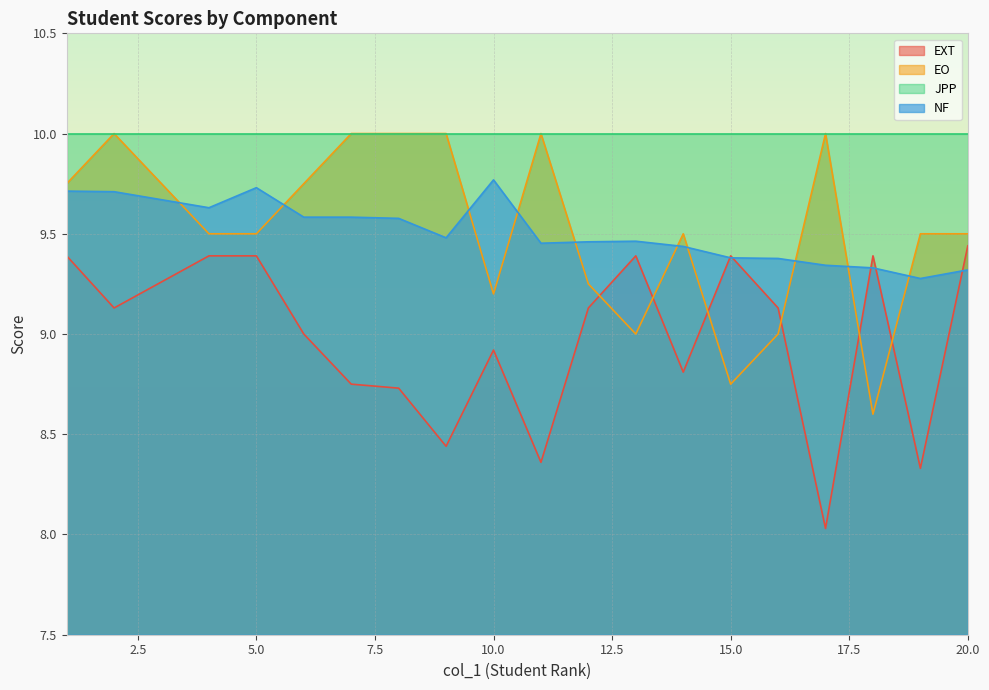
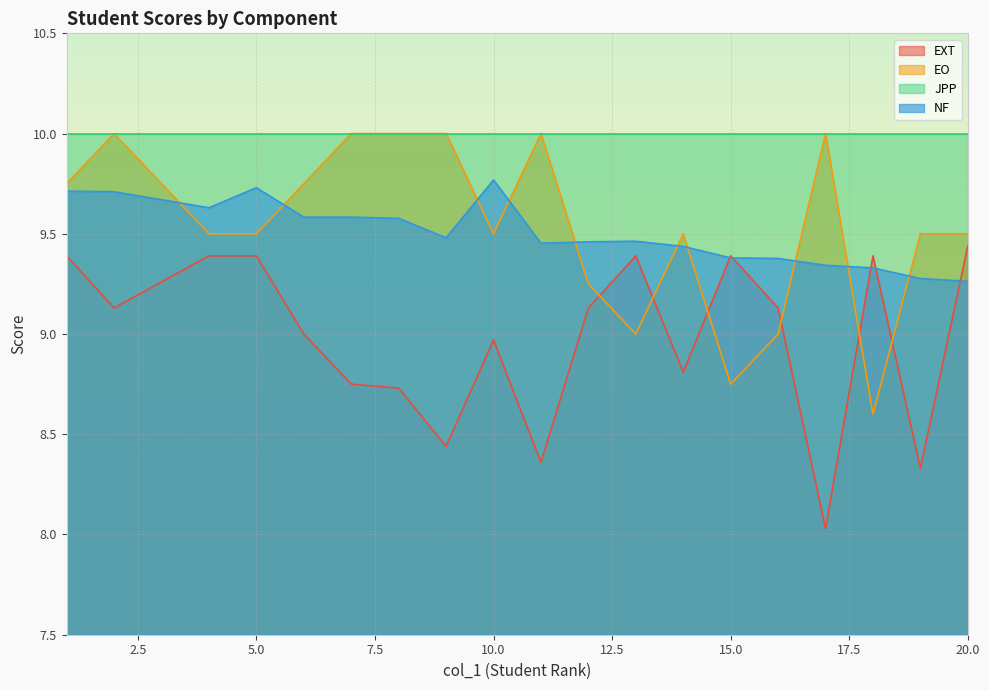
  {
    "EXT": {
      "5.0": 9.39,
-     "10.0": 8.92,
+     "10.0": 8.97,
      "20.0": 9.44
    },
    "EO": {
      "5.0": 9.5,
-     "10.0": 9.2,
+     "10.0": 9.5,
      "15.0": 8.75,
      "20.0": 9.5
    },
    "JPP": {
      "5.0": 10.00,
      "10.0": 10.00,
      "15.0": 10.00,
      "20.0": 10.00
    },
    "NF": {
      "5.0": 9.73,
      "10.0": 9.77,
-     "20.0": 9.32
+     "20.0": 9.26
    }
  }
